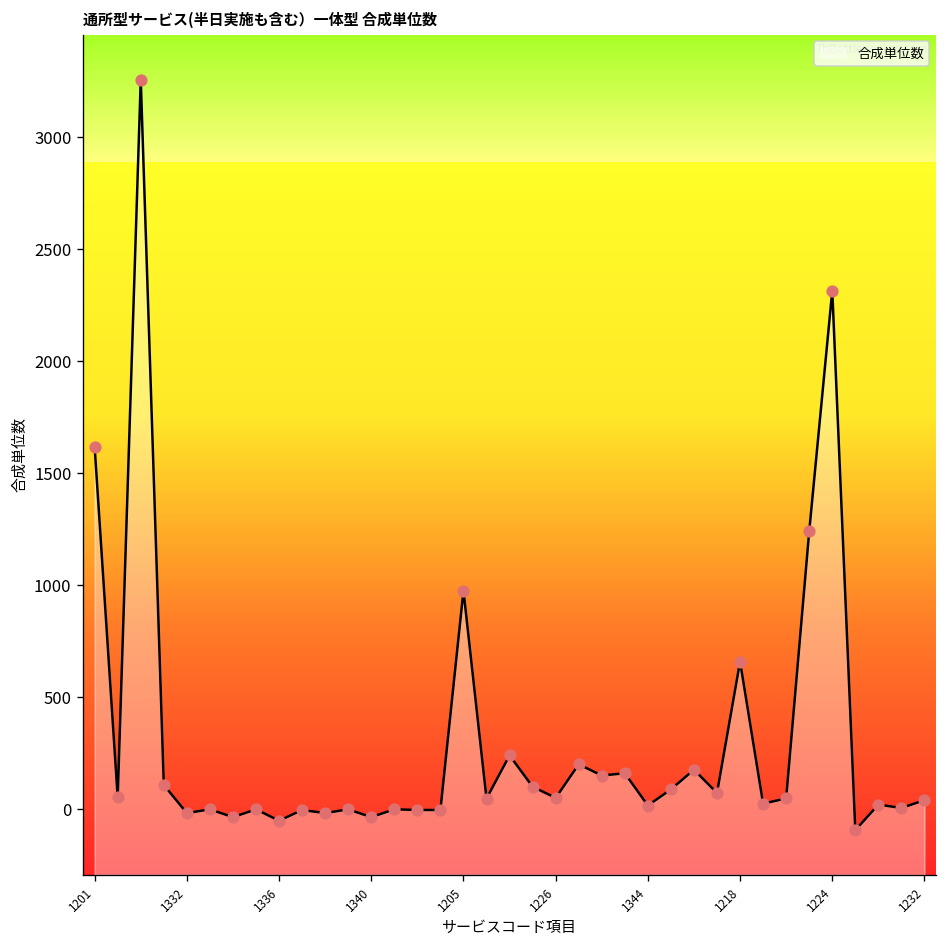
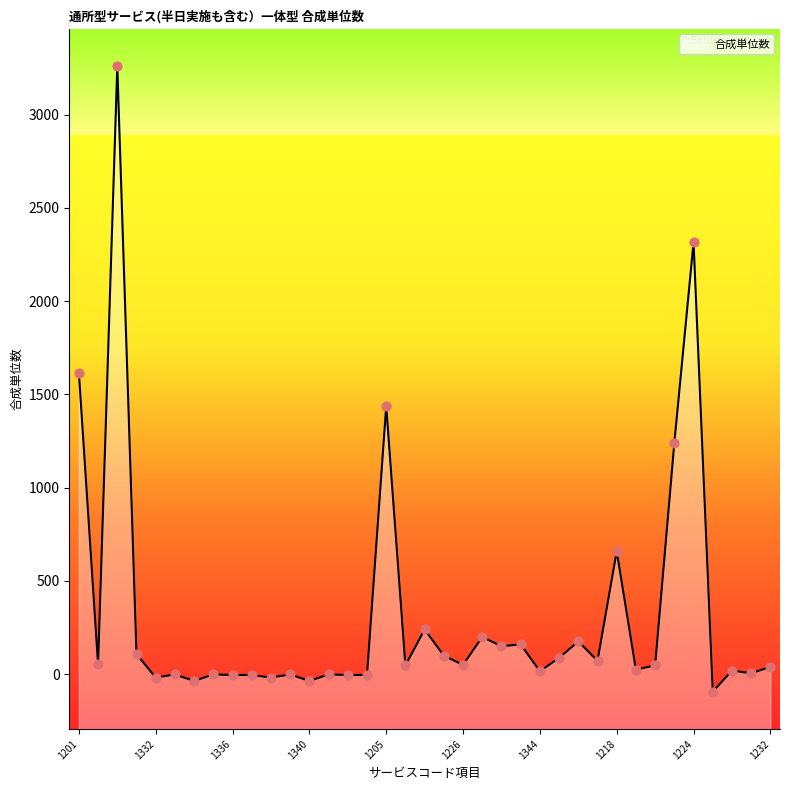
  {
    "1201": 1620,
    "1332": -20,
-   "1336": -50,
+   "1336": 0,
    "1340": -40,
-   "1205": 980,
+   "1205": 1440,
    "1226": 50,
    "1344": 20,
    "1218": 660,
    "1224": 2320,
    "1232": 40
  }
